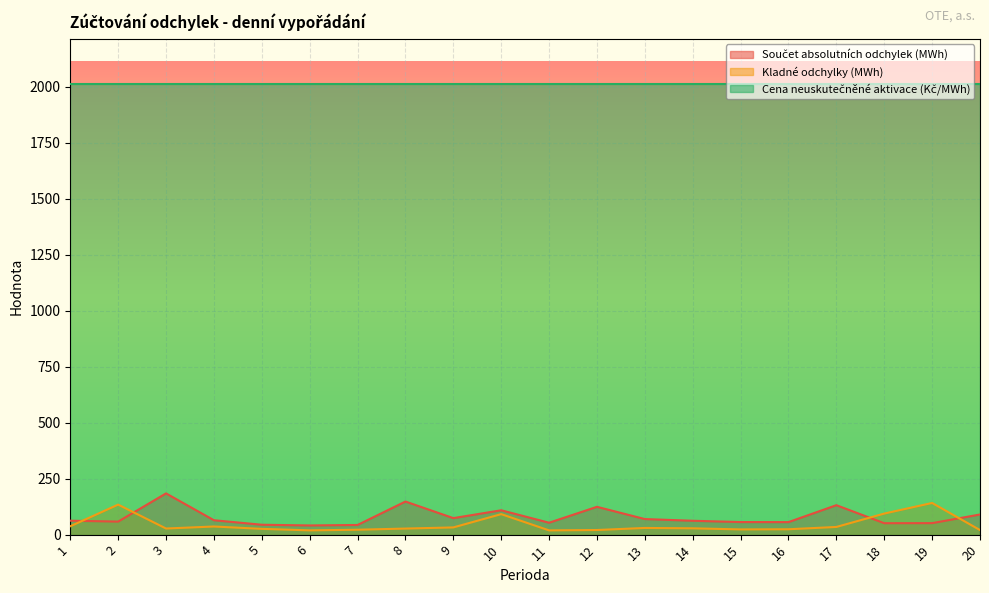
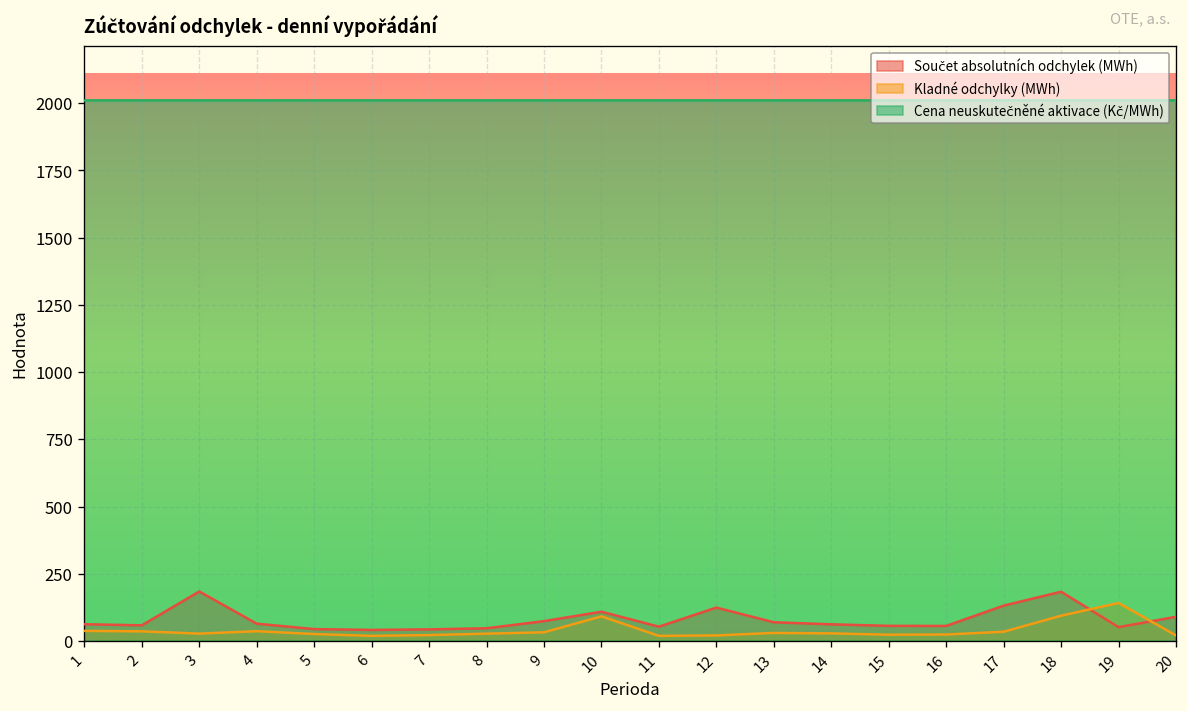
  {
    "Součet absolutních odchylek (MWh)": {
      "1": 60,
      "2": 60,
      "3": 180,
      "4": 60,
      "5": 40,
      "6": 40,
      "7": 40,
-     "8": 150,
+     "8": 50,
      "9": 70,
      "10": 110,
      "11": 50,
      "12": 120,
      "13": 70,
      "14": 60,
      "15": 60,
      "16": 60,
      "17": 130,
-     "18": 50,
+     "18": 180,
      "19": 50,
      "20": 90
    },
    "Kladné odchylky (MWh)": {
      "1": 40,
-     "2": 130,
+     "2": 40,
      "3": 30,
      "4": 40,
      "5": 30,
      "6": 20,
      "7": 20,
      "8": 30,
      "9": 30,
      "10": 90,
      "11": 20,
      "12": 20,
      "13": 30,
      "14": 30,
      "15": 20,
      "16": 20,
      "17": 30,
      "18": 90,
      "19": 140,
      "20": 20
    },
    "Cena neuskutečněné aktivace (Kč/MWh)": {
      "1": 2010,
      "2": 2010,
      "3": 2010,
      "4": 2010,
      "5": 2010,
      "6": 2010,
      "7": 2010,
      "8": 2010,
      "9": 2010,
      "10": 2010,
      "11": 2010,
      "12": 2010,
      "13": 2010,
      "14": 2010,
      "20": 2010
    }
  }
